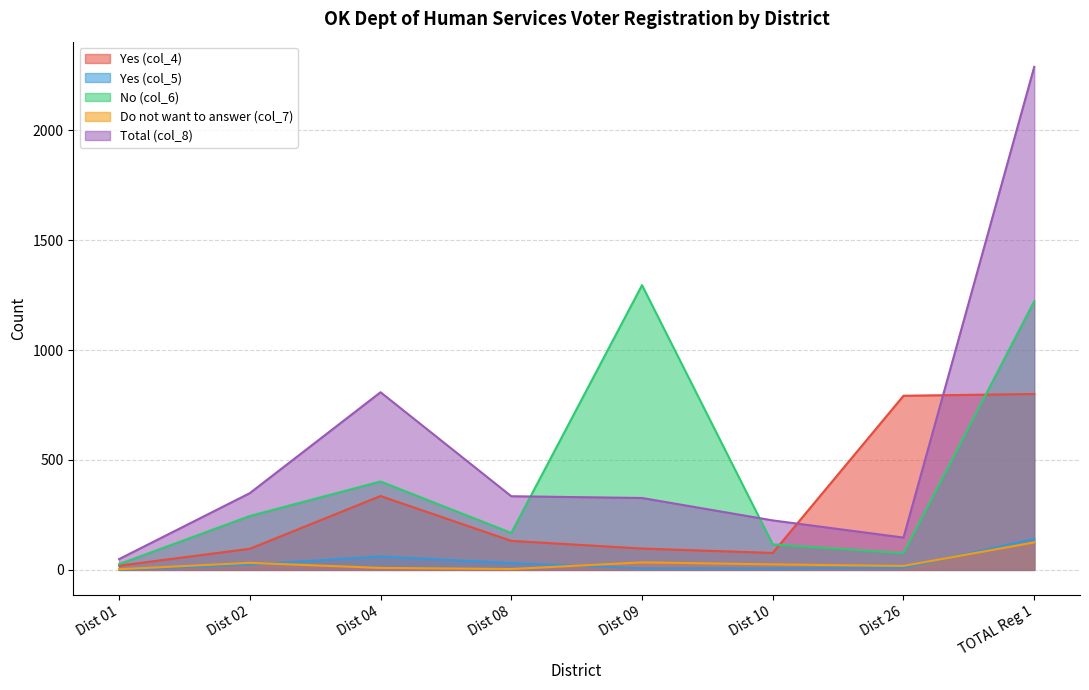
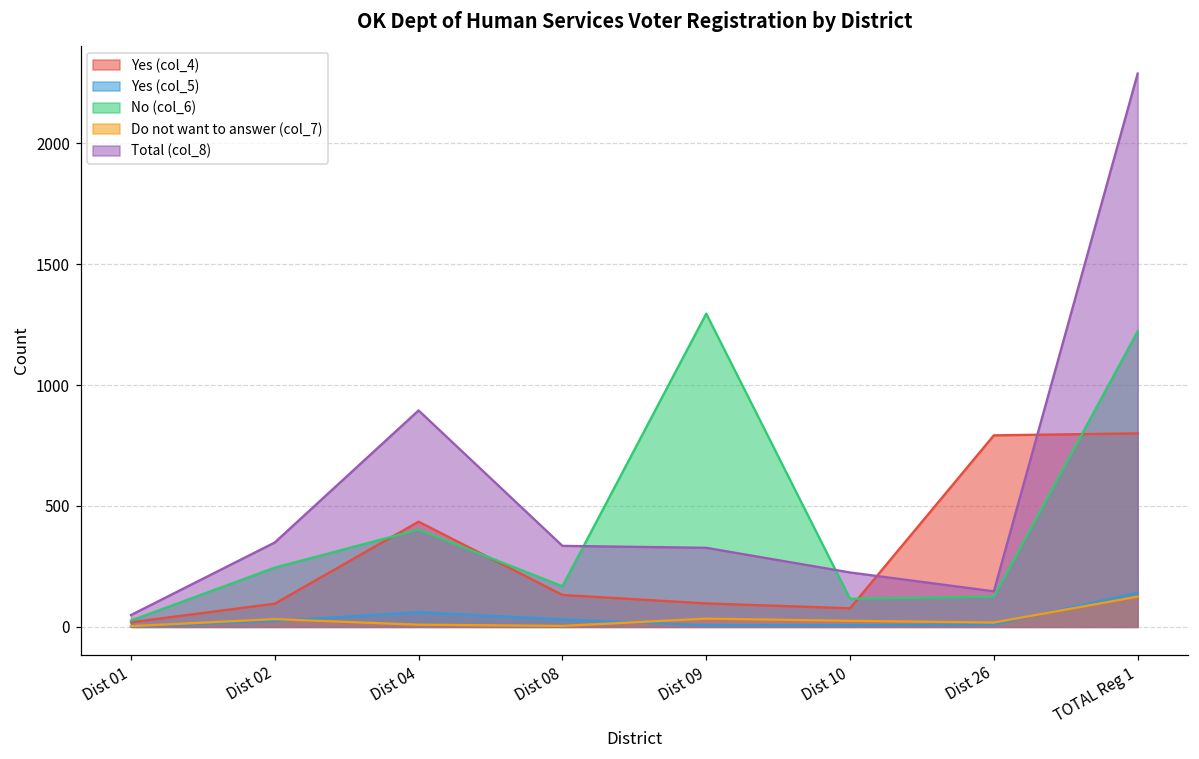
  {
    "Yes (col_4)": {
      "Dist 02": 100,
-     "Dist 04": 340,
+     "Dist 04": 440,
      "Dist 08": 130,
      "Dist 09": 100,
      "Dist 10": 80,
      "Dist 26": 790,
      "TOTAL Reg 1": 800
    },
    "Yes (col_5)": {
      "Dist 04": 60,
      "Dist 08": 30,
      "Dist 09": 10,
      "Dist 10": 10,
      "TOTAL Reg 1": 140
    },
    "No (col_6)": {
      "Dist 02": 250,
      "Dist 04": 400,
      "Dist 08": 170,
      "Dist 09": 1300,
      "Dist 10": 120,
-     "Dist 26": 80,
+     "Dist 26": 130,
      "TOTAL Reg 1": 1220
    },
    "Do not want to answer (col_7)": {
      "Dist 04": 10,
      "Dist 08": 0,
      "Dist 09": 30,
      "Dist 10": 30,
      "TOTAL Reg 1": 130
    },
    "Total (col_8)": {
      "Dist 01": 50,
      "Dist 02": 350,
-     "Dist 04": 810,
+     "Dist 04": 900,
      "Dist 08": 340,
      "Dist 09": 330,
      "Dist 10": 230,
      "Dist 26": 150,
      "TOTAL Reg 1": 2290
    }
  }
